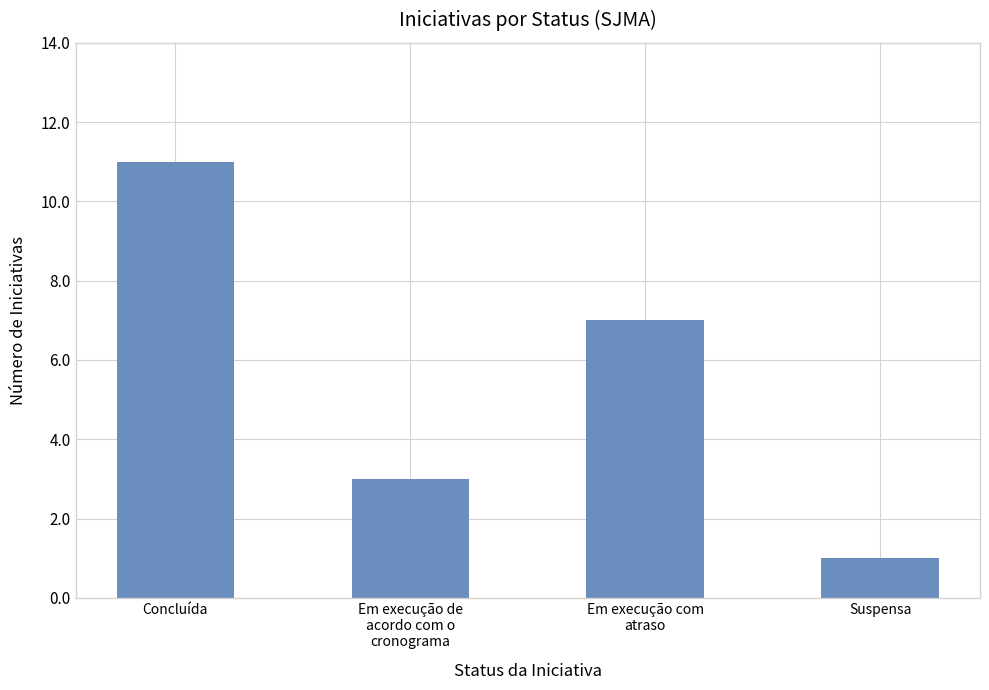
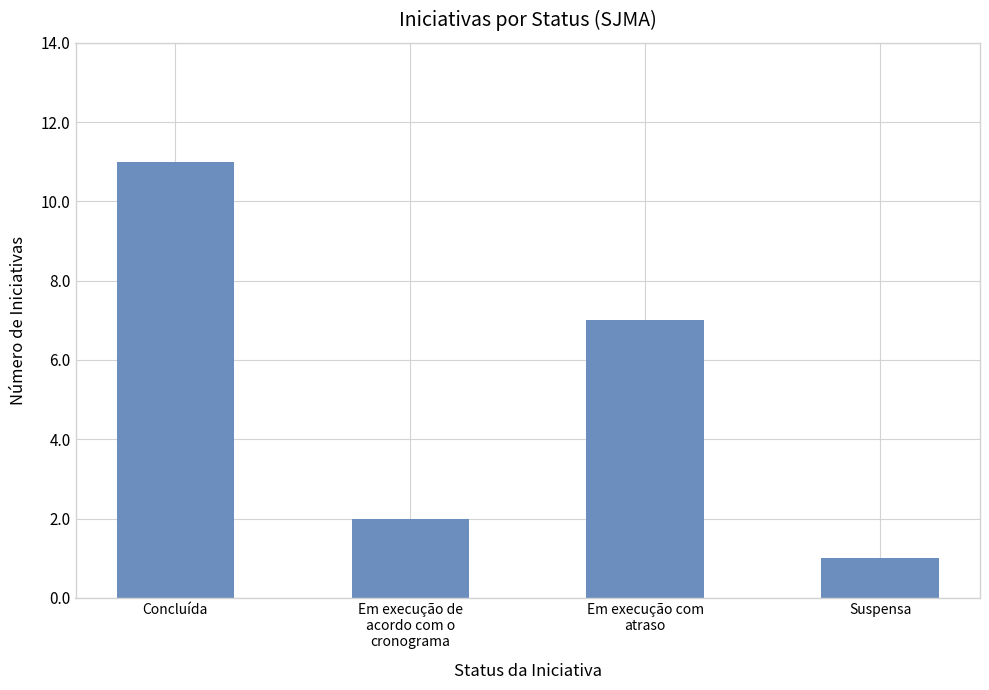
  {
    "Concluída": 11,
-   "Em execução de acordo com o cronograma": 3,
+   "Em execução de acordo com o cronograma": 2,
    "Em execução com atraso": 7,
    "Suspensa": 1
  }
